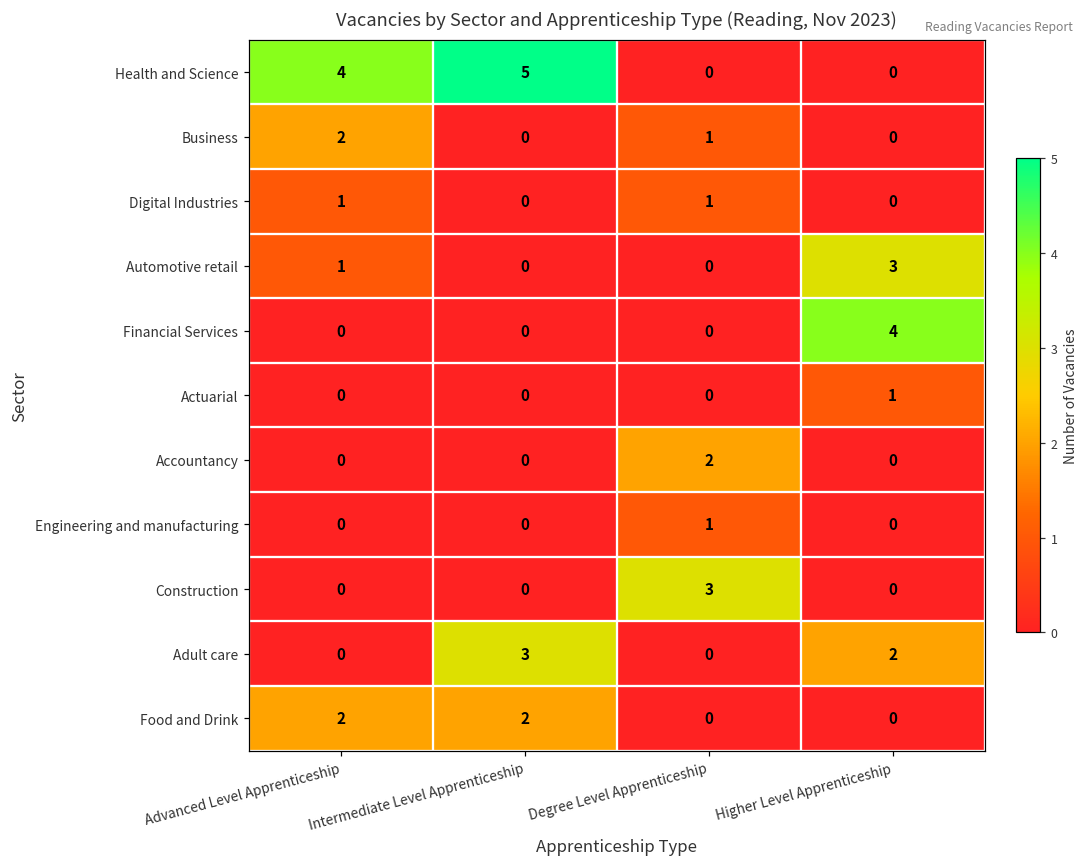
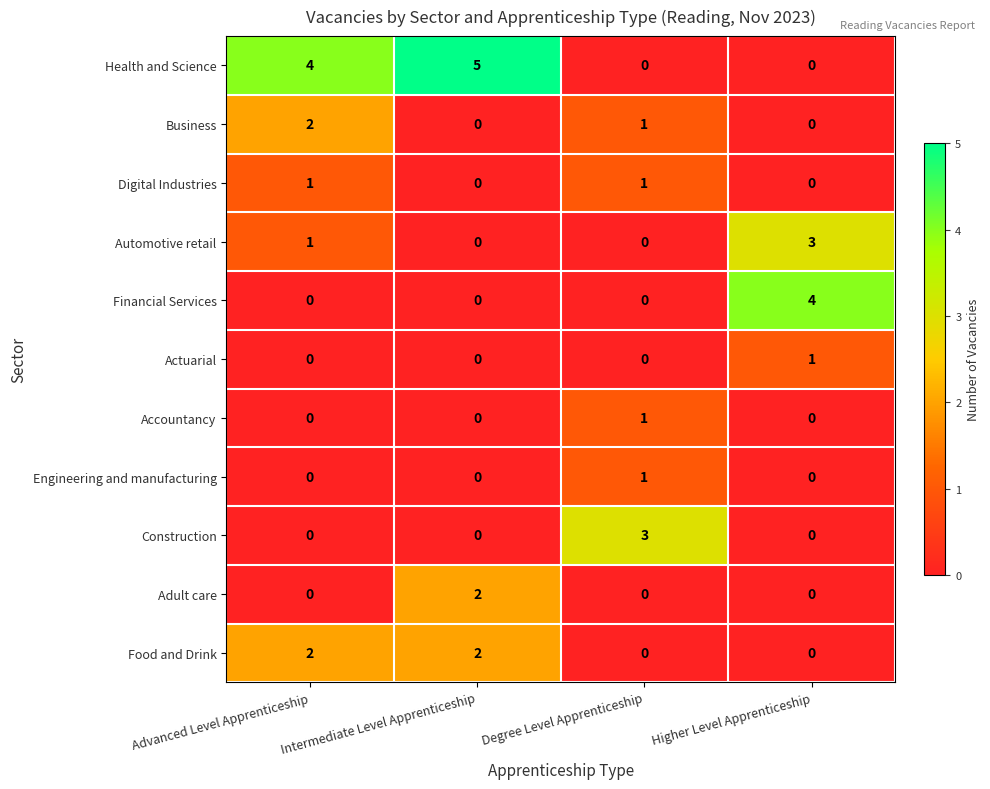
  {
    "Health and Science": {
      "Advanced Level Apprenticeship": 4,
      "Intermediate Level Apprenticeship": 5,
      "Degree Level Apprenticeship": 0,
      "Higher Level Apprenticeship": 0
    },
    "Business": {
      "Advanced Level Apprenticeship": 2,
      "Intermediate Level Apprenticeship": 0,
      "Degree Level Apprenticeship": 1,
      "Higher Level Apprenticeship": 0
    },
    "Digital Industries": {
      "Advanced Level Apprenticeship": 1,
      "Intermediate Level Apprenticeship": 0,
      "Degree Level Apprenticeship": 1,
      "Higher Level Apprenticeship": 0
    },
    "Automotive retail": {
      "Advanced Level Apprenticeship": 1,
      "Intermediate Level Apprenticeship": 0,
      "Degree Level Apprenticeship": 0,
      "Higher Level Apprenticeship": 3
    },
    "Financial Services": {
      "Advanced Level Apprenticeship": 0,
      "Intermediate Level Apprenticeship": 0,
      "Degree Level Apprenticeship": 0,
      "Higher Level Apprenticeship": 4
    },
    "Actuarial": {
      "Advanced Level Apprenticeship": 0,
      "Intermediate Level Apprenticeship": 0,
      "Degree Level Apprenticeship": 0,
      "Higher Level Apprenticeship": 1
    },
    "Accountancy": {
      "Advanced Level Apprenticeship": 0,
      "Intermediate Level Apprenticeship": 0,
-     "Degree Level Apprenticeship": 2,
+     "Degree Level Apprenticeship": 1,
      "Higher Level Apprenticeship": 0
    },
    "Engineering and manufacturing": {
      "Advanced Level Apprenticeship": 0,
      "Intermediate Level Apprenticeship": 0,
      "Degree Level Apprenticeship": 1,
      "Higher Level Apprenticeship": 0
    },
    "Construction": {
      "Advanced Level Apprenticeship": 0,
      "Intermediate Level Apprenticeship": 0,
      "Degree Level Apprenticeship": 3,
      "Higher Level Apprenticeship": 0
    },
    "Adult care": {
      "Advanced Level Apprenticeship": 0,
-     "Intermediate Level Apprenticeship": 3,
+     "Intermediate Level Apprenticeship": 2,
      "Degree Level Apprenticeship": 0,
-     "Higher Level Apprenticeship": 2
+     "Higher Level Apprenticeship": 0
    },
    "Food and Drink": {
      "Advanced Level Apprenticeship": 2,
      "Intermediate Level Apprenticeship": 2,
      "Degree Level Apprenticeship": 0,
      "Higher Level Apprenticeship": 0
    }
  }
